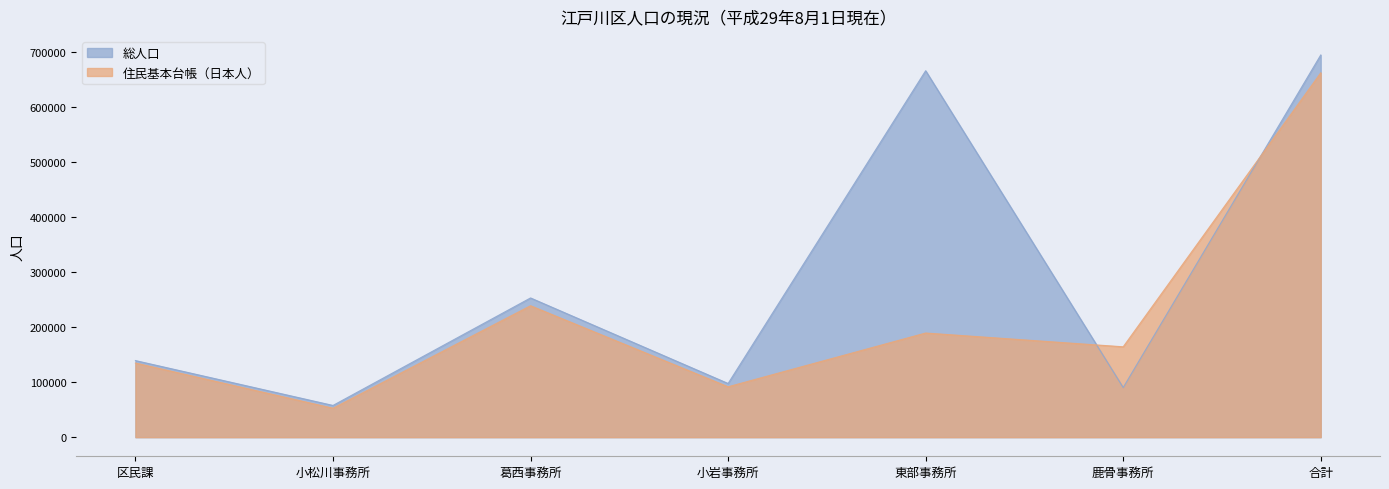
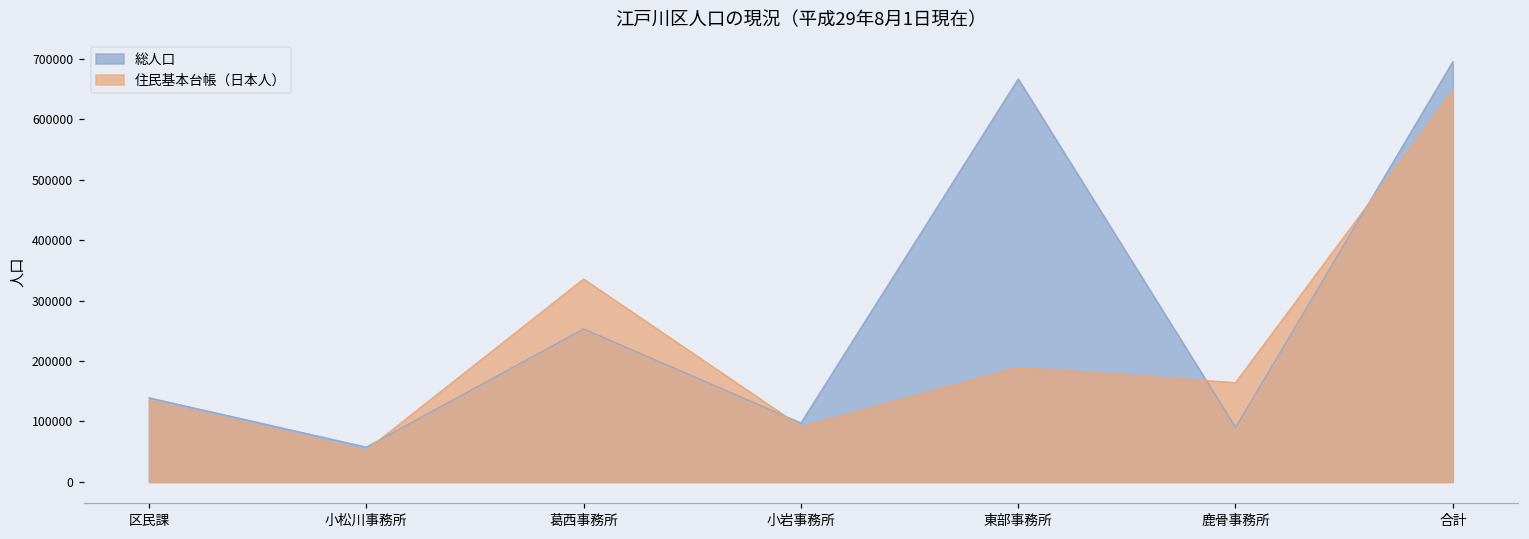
  {
    "総人口": {
      "小松川事務所": 60000,
      "葛西事務所": 250000,
      "小岩事務所": 100000,
      "東部事務所": 670000,
      "鹿骨事務所": 90000,
      "合計": 690000
    },
    "住民基本台帳（日本人）": {
      "小松川事務所": 50000,
-     "葛西事務所": 240000,
+     "葛西事務所": 340000,
      "小岩事務所": 90000,
      "東部事務所": 190000,
      "鹿骨事務所": 160000,
-     "合計": 660000
+     "合計": 650000
    }
  }
